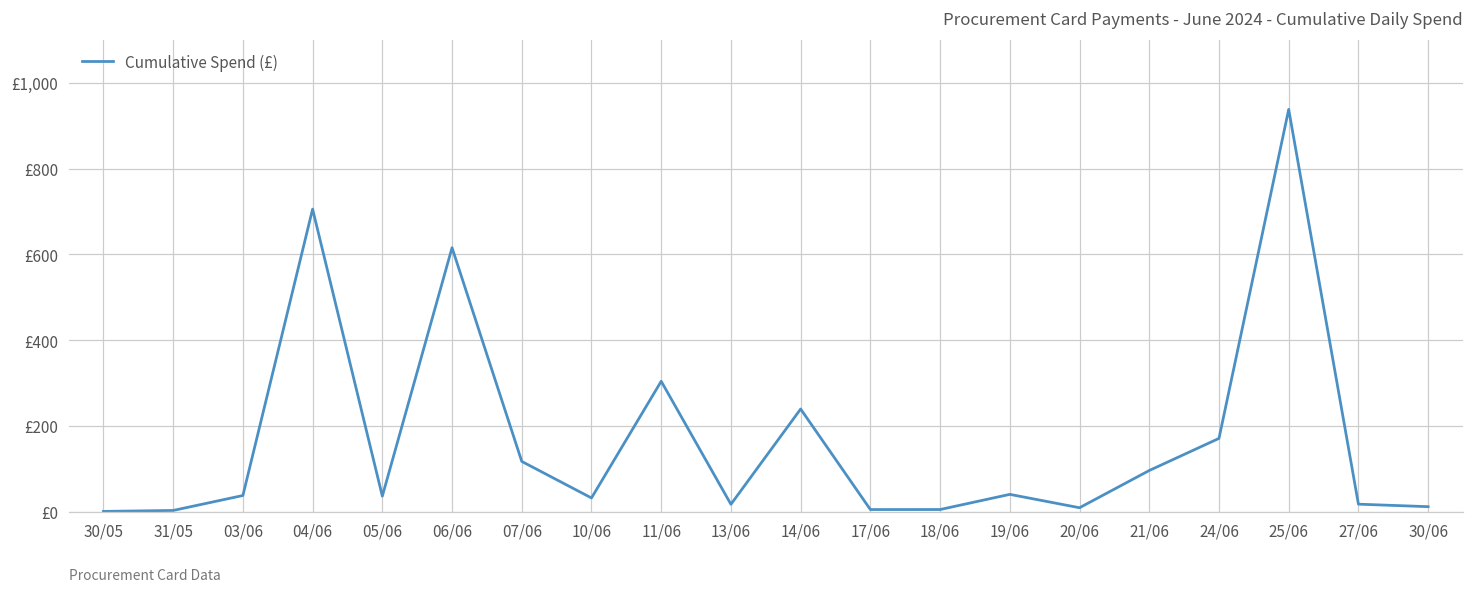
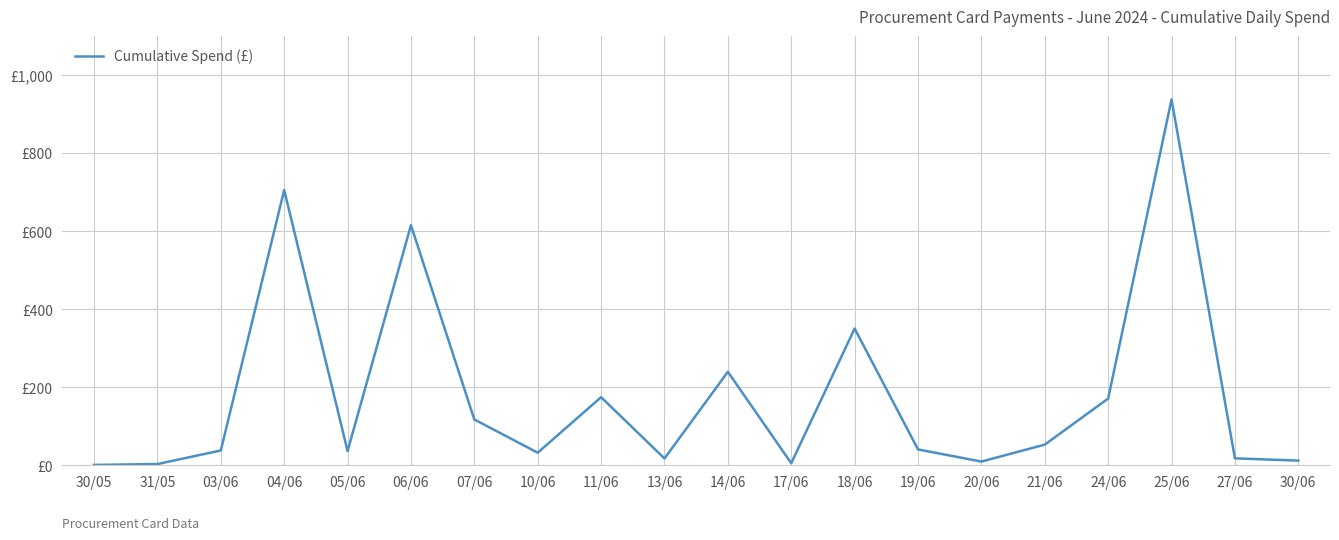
  {
    "30/05": "£0",
    "31/05": "£0",
    "03/06": "£40",
    "04/06": "£710",
    "05/06": "£40",
    "06/06": "£620",
    "07/06": "£120",
    "10/06": "£30",
-   "11/06": "£300",
+   "11/06": "£180",
    "13/06": "£20",
    "14/06": "£240",
    "17/06": "£10",
-   "18/06": "£10",
+   "18/06": "£350",
    "19/06": "£40",
    "20/06": "£10",
-   "21/06": "£100",
+   "21/06": "£50",
    "24/06": "£170",
    "25/06": "£940",
    "27/06": "£20",
    "30/06": "£10"
  }
